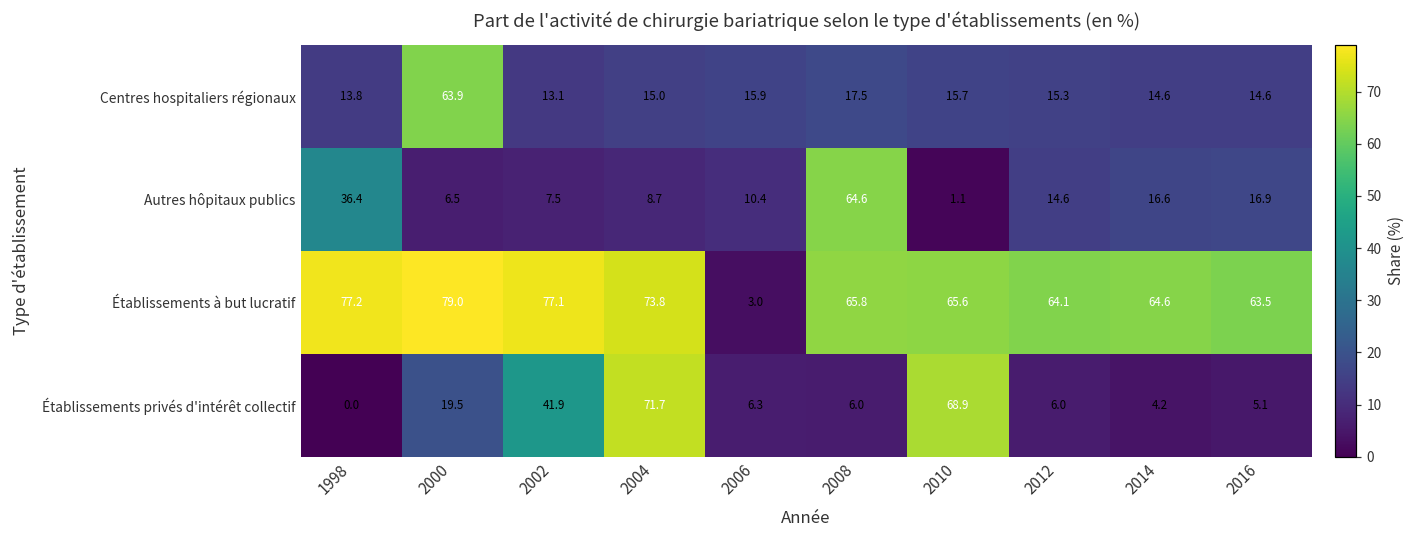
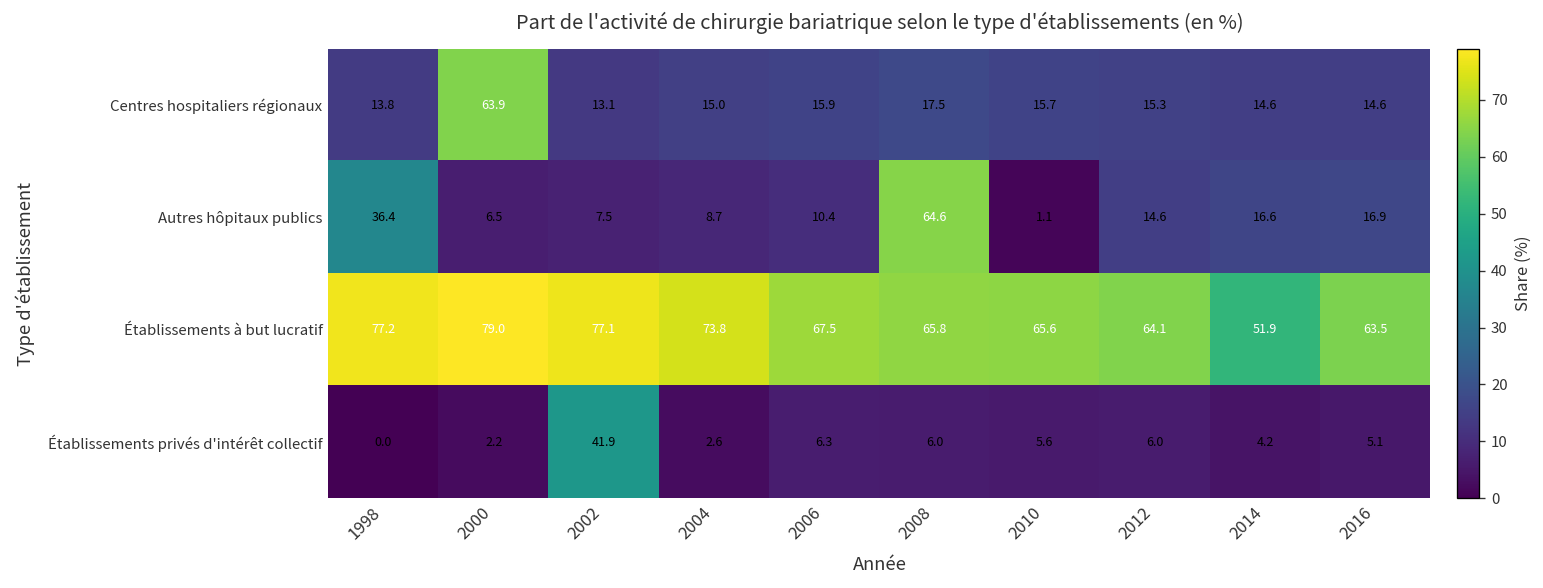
  {
    "Centres hospitaliers régionaux": {
      "1998": 13.8,
      "2000": 63.9,
      "2002": 13.1,
      "2004": 15.0,
      "2006": 15.9,
      "2008": 17.5,
      "2010": 15.7,
      "2012": 15.3,
      "2014": 14.6,
      "2016": 14.6
    },
    "Autres hôpitaux publics": {
      "1998": 36.4,
      "2000": 6.5,
      "2002": 7.5,
      "2004": 8.7,
      "2006": 10.4,
      "2008": 64.6,
      "2010": 1.1,
      "2012": 14.6,
      "2014": 16.6,
      "2016": 16.9
    },
    "Établissements à but lucratif": {
      "1998": 77.2,
      "2000": 79.0,
      "2002": 77.1,
      "2004": 73.8,
-     "2006": 3.0,
+     "2006": 67.5,
      "2008": 65.8,
      "2010": 65.6,
      "2012": 64.1,
-     "2014": 64.6,
+     "2014": 51.9,
      "2016": 63.5
    },
    "Établissements privés d'intérêt collectif": {
      "1998": 0.0,
-     "2000": 19.5,
+     "2000": 2.2,
      "2002": 41.9,
-     "2004": 71.7,
+     "2004": 2.6,
      "2006": 6.3,
      "2008": 6.0,
-     "2010": 68.9,
+     "2010": 5.6,
      "2012": 6.0,
      "2014": 4.2,
      "2016": 5.1
    }
  }
